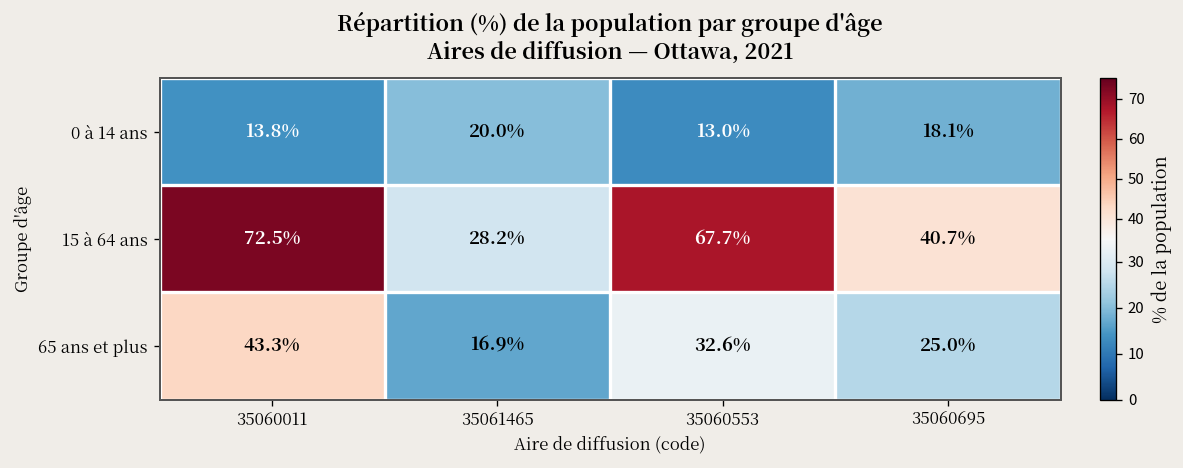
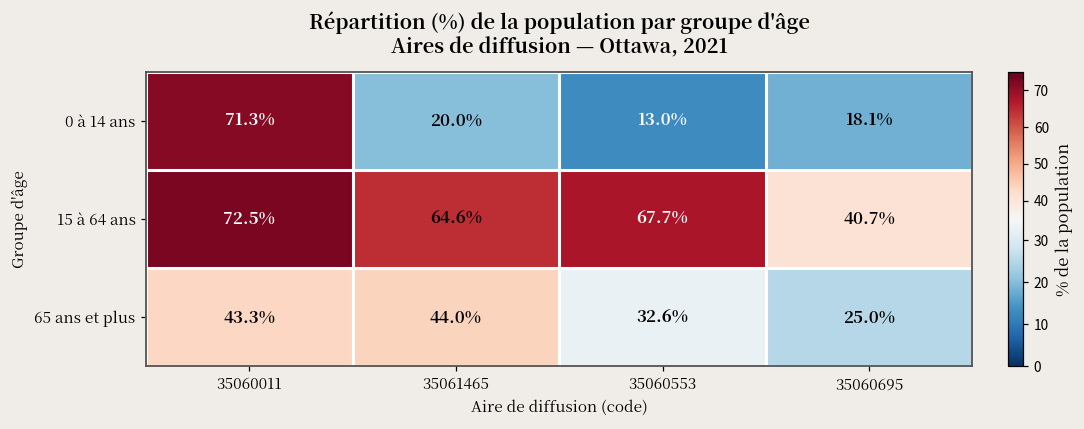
  {
    "0 à 14 ans": {
-     "35060011": "13.8%",
+     "35060011": "71.3%",
      "35061465": "20.0%",
      "35060553": "13.0%",
      "35060695": "18.1%"
    },
    "15 à 64 ans": {
      "35060011": "72.5%",
-     "35061465": "28.2%",
+     "35061465": "64.6%",
      "35060553": "67.7%",
      "35060695": "40.7%"
    },
    "65 ans et plus": {
      "35060011": "43.3%",
-     "35061465": "16.9%",
+     "35061465": "44.0%",
      "35060553": "32.6%",
      "35060695": "25.0%"
    }
  }
